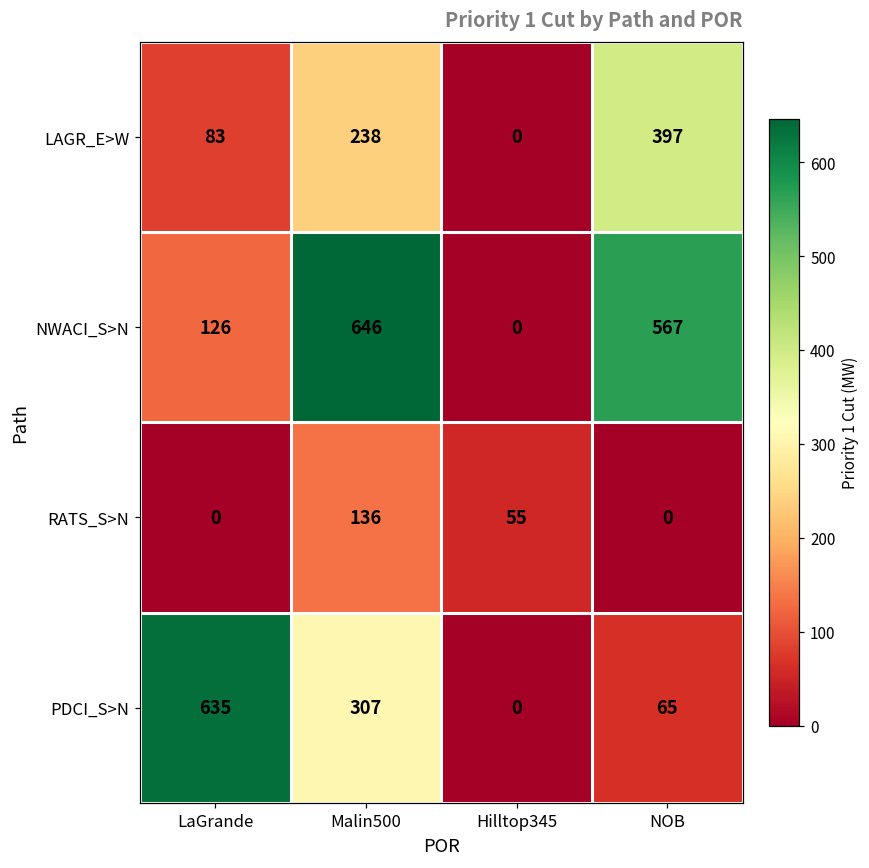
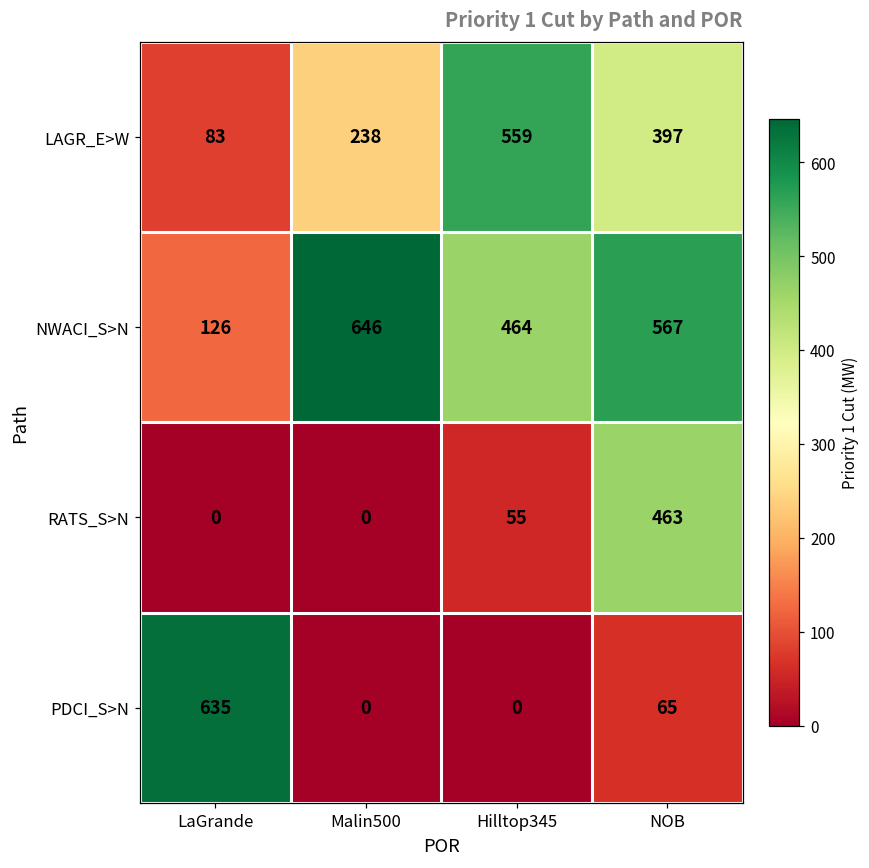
  {
    "LAGR_E>W": {
      "LaGrande": 83,
      "Malin500": 238,
-     "Hilltop345": 0,
+     "Hilltop345": 559,
      "NOB": 397
    },
    "NWACI_S>N": {
      "LaGrande": 126,
      "Malin500": 646,
-     "Hilltop345": 0,
+     "Hilltop345": 464,
      "NOB": 567
    },
    "RATS_S>N": {
      "LaGrande": 0,
-     "Malin500": 136,
+     "Malin500": 0,
      "Hilltop345": 55,
-     "NOB": 0
+     "NOB": 463
    },
    "PDCI_S>N": {
      "LaGrande": 635,
-     "Malin500": 307,
+     "Malin500": 0,
      "Hilltop345": 0,
      "NOB": 65
    }
  }
